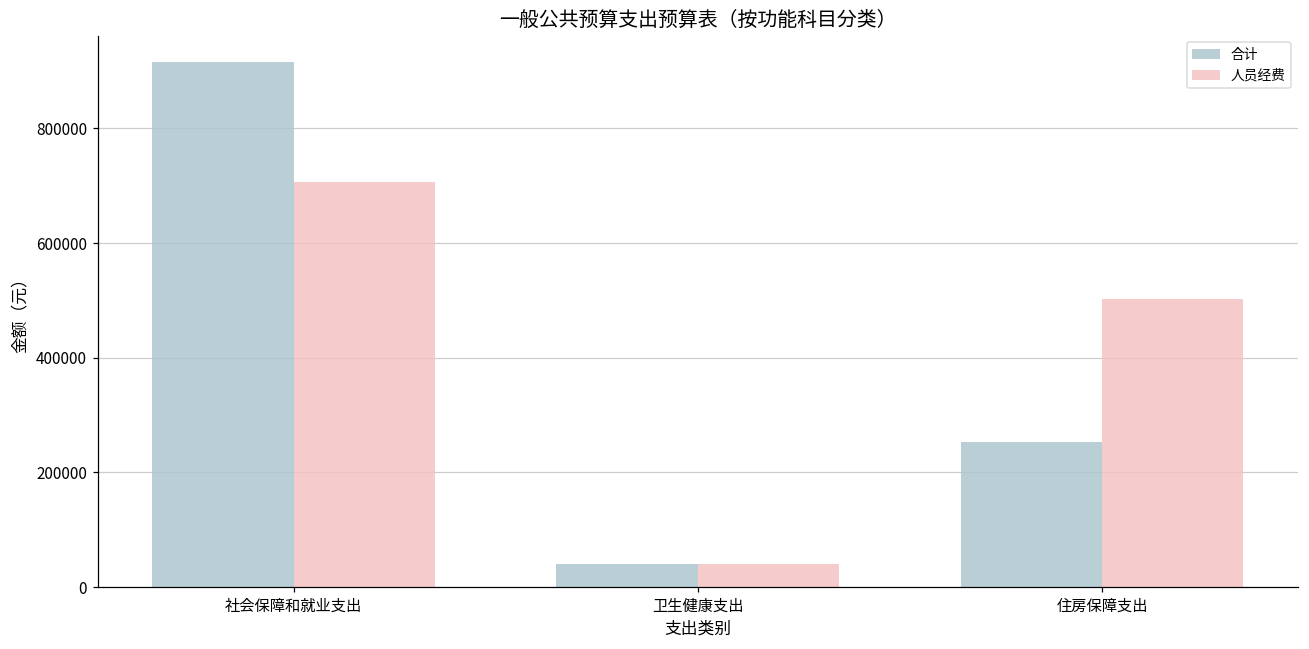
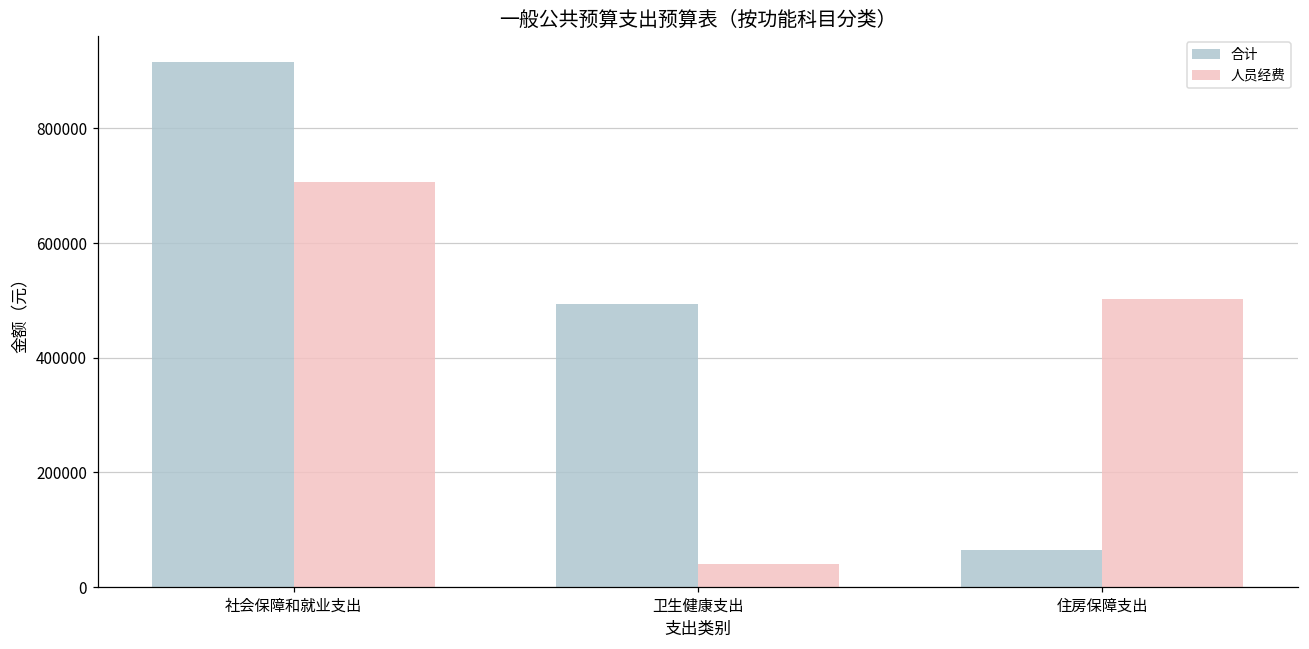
  {
    "合计": {
      "社会保障和就业支出": 920000,
-     "卫生健康支出": 40000,
-     "住房保障支出": 250000
+     "卫生健康支出": 490000,
+     "住房保障支出": 70000
    },
    "人员经费": {
      "社会保障和就业支出": 710000,
      "卫生健康支出": 40000,
      "住房保障支出": 500000
    }
  }
